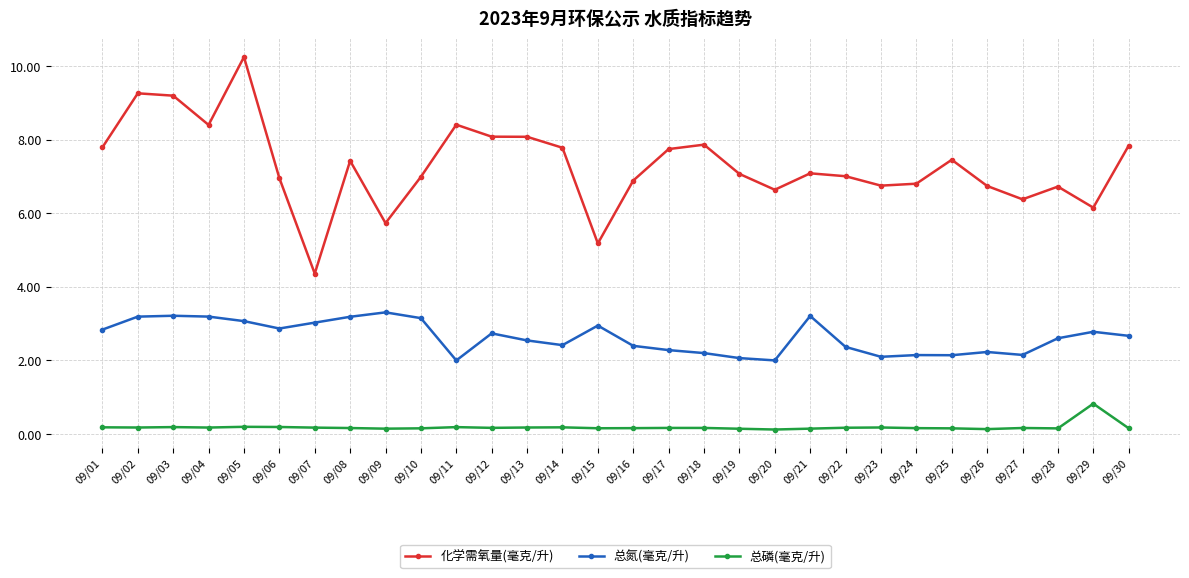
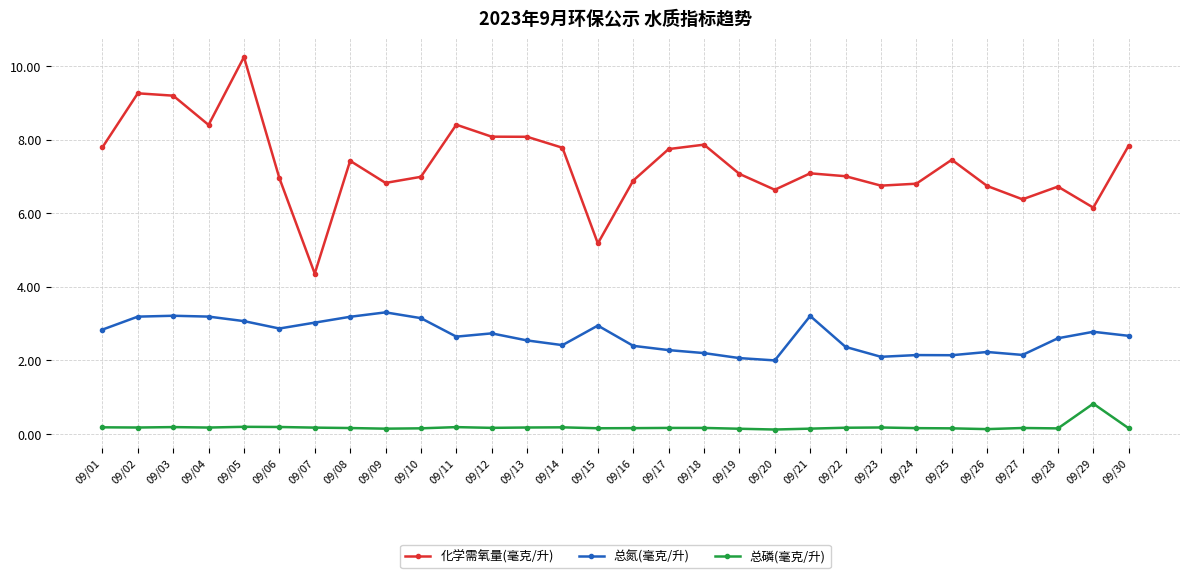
  {
    "化学需氧量(毫克/升)": {
      "09/01": 7.8,
      "09/02": 9.3,
      "09/03": 9.2,
      "09/04": 8.4,
      "09/05": 10.2,
      "09/06": 7.0,
      "09/07": 4.4,
      "09/08": 7.4,
-     "09/09": 5.7,
+     "09/09": 6.8,
      "09/10": 7.0,
      "09/11": 8.4,
      "09/12": 8.1,
      "09/13": 8.1,
      "09/14": 7.8,
      "09/15": 5.2,
      "09/16": 6.9,
      "09/17": 7.7,
      "09/18": 7.9,
      "09/19": 7.1,
      "09/20": 6.6,
      "09/21": 7.1,
      "09/22": 7.0,
      "09/23": 6.8,
      "09/24": 6.8,
      "09/25": 7.5,
      "09/26": 6.7,
      "09/27": 6.4,
      "09/28": 6.7,
      "09/29": 6.2,
      "09/30": 7.8
    },
    "总氮(毫克/升)": {
      "09/01": 2.8,
      "09/02": 3.2,
      "09/03": 3.2,
      "09/04": 3.2,
      "09/05": 3.1,
      "09/06": 2.9,
      "09/07": 3.0,
      "09/08": 3.2,
      "09/09": 3.3,
      "09/10": 3.2,
-     "09/11": 2.0,
+     "09/11": 2.6,
      "09/12": 2.7,
      "09/13": 2.5,
      "09/14": 2.4,
      "09/15": 2.9,
      "09/16": 2.4,
      "09/17": 2.3,
      "09/18": 2.2,
      "09/19": 2.1,
      "09/20": 2.0,
      "09/21": 3.2,
      "09/22": 2.4,
      "09/23": 2.1,
      "09/24": 2.1,
      "09/25": 2.1,
      "09/26": 2.2,
      "09/27": 2.2,
      "09/28": 2.6,
      "09/29": 2.8,
      "09/30": 2.7
    },
    "总磷(毫克/升)": {
      "09/01": 0.2,
      "09/02": 0.2,
      "09/03": 0.2,
      "09/04": 0.2,
      "09/05": 0.2,
      "09/06": 0.2,
      "09/07": 0.2,
      "09/08": 0.2,
      "09/09": 0.1,
      "09/10": 0.2,
      "09/11": 0.2,
      "09/12": 0.2,
      "09/13": 0.2,
      "09/14": 0.2,
      "09/15": 0.2,
      "09/16": 0.2,
      "09/17": 0.2,
      "09/18": 0.2,
      "09/19": 0.1,
      "09/20": 0.1,
      "09/21": 0.1,
      "09/22": 0.2,
      "09/23": 0.2,
      "09/24": 0.2,
      "09/25": 0.2,
      "09/26": 0.1,
      "09/27": 0.2,
      "09/28": 0.2,
      "09/29": 0.8,
      "09/30": 0.2
    }
  }
